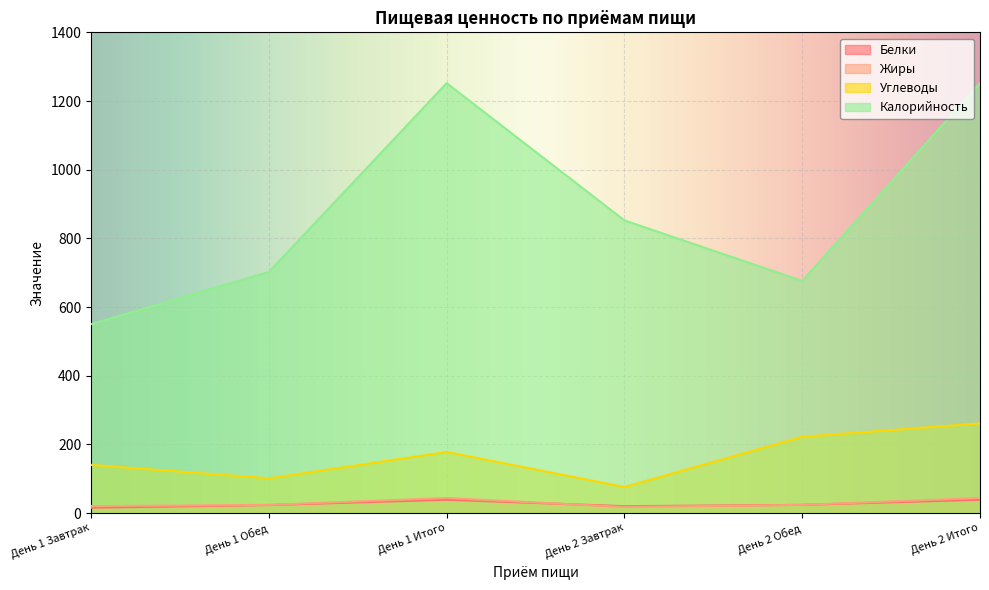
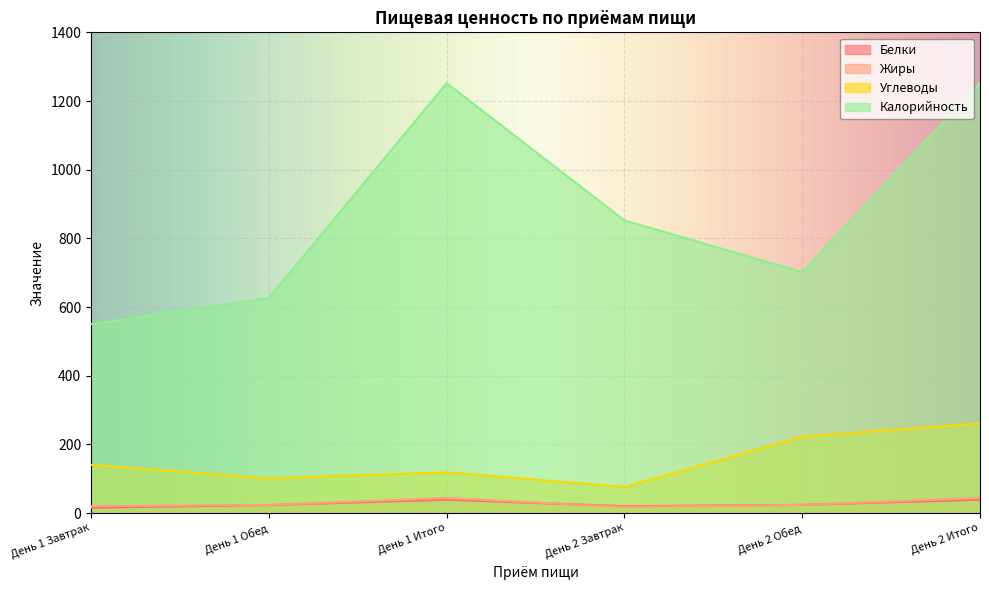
  {
    "Углеводы": {
      "День 1 Завтрак": 140,
      "День 1 Обед": 100,
-     "День 1 Итого": 180,
+     "День 1 Итого": 120,
      "День 2 Завтрак": 80,
      "День 2 Обед": 220,
      "День 2 Итого": 260
    },
    "Калорийность": {
      "День 1 Завтрак": 550,
-     "День 1 Обед": 700,
+     "День 1 Обед": 630,
      "День 1 Итого": 1250,
      "День 2 Завтрак": 850,
-     "День 2 Обед": 680,
+     "День 2 Обед": 700,
      "День 2 Итого": 1250
    }
  }
